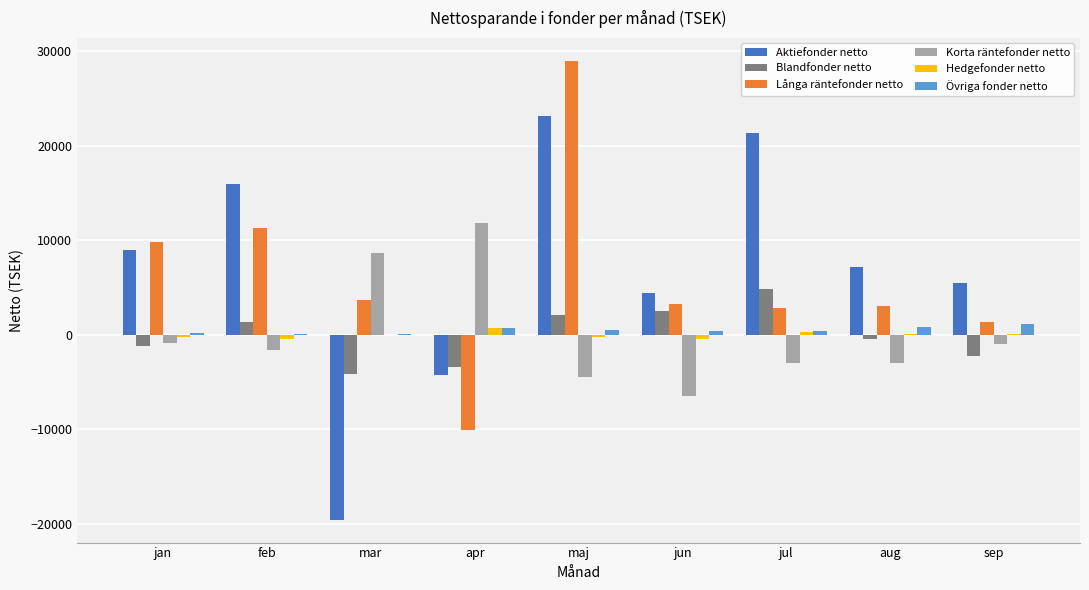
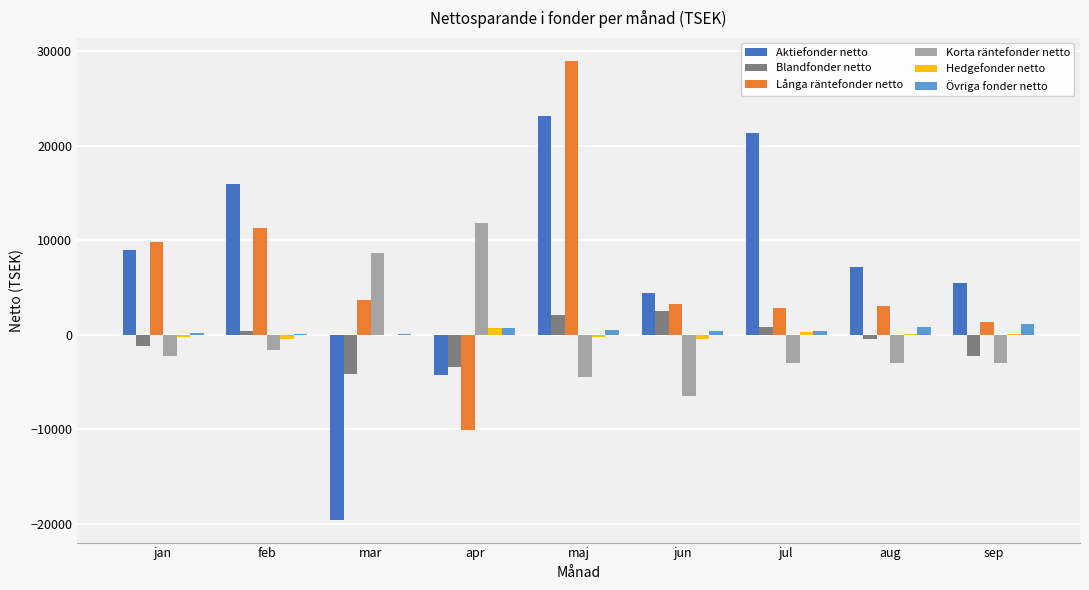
  {
    "Blandfonder netto": {
      "jan": -1000,
-     "feb": 1000,
+     "feb": 0,
      "mar": -4000,
      "apr": -3000,
      "maj": 2000,
      "jun": 3000,
-     "jul": 5000,
+     "jul": 1000,
      "aug": 0,
      "sep": -2000
    },
    "Långa räntefonder netto": {
      "jan": 10000,
      "feb": 11000,
      "mar": 4000,
      "apr": -10000,
      "maj": 29000,
      "jun": 3000,
      "jul": 3000,
      "aug": 3000,
      "sep": 1000
    },
    "Korta räntefonder netto": {
-     "jan": -1000,
+     "jan": -2000,
      "feb": -2000,
      "mar": 9000,
      "apr": 12000,
      "maj": -4000,
      "jun": -6000,
      "jul": -3000,
      "aug": -3000,
-     "sep": -1000
+     "sep": -3000
    },
    "Hedgefonder netto": {
      "feb": 0,
      "apr": 1000,
      "jun": 0
    }
  }
